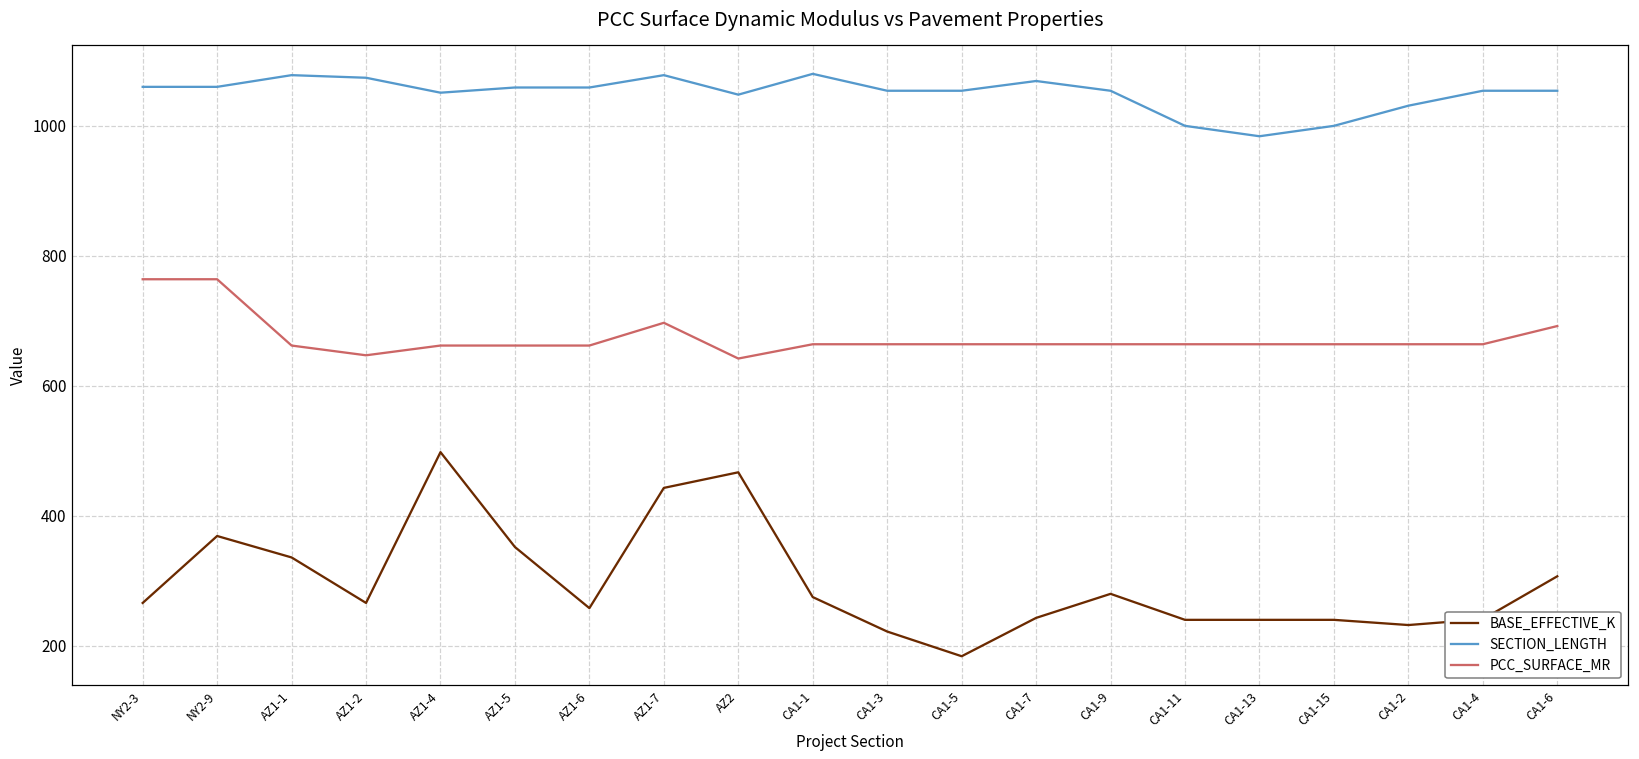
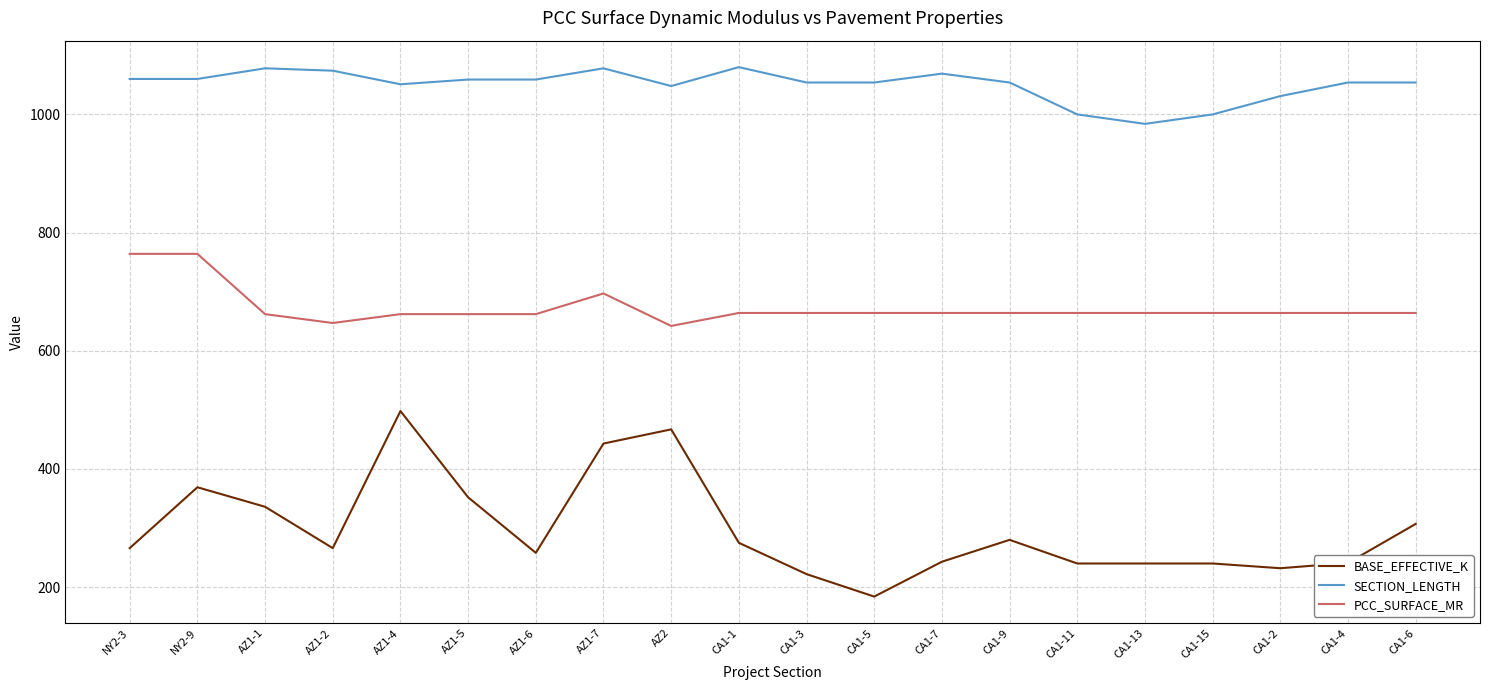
  {
    "BASE_EFFECTIVE_K": {
      "NY2-3": 270,
      "NY2-9": 370,
      "AZ1-1": 340,
      "AZ1-2": 270,
      "AZ1-4": 500,
      "AZ1-5": 350,
      "AZ1-6": 260,
      "AZ1-7": 440,
      "AZ2": 470,
      "CA1-1": 280,
      "CA1-3": 220,
      "CA1-5": 180,
      "CA1-7": 240,
      "CA1-9": 280,
      "CA1-11": 240,
      "CA1-13": 240,
      "CA1-15": 240,
      "CA1-2": 230,
      "CA1-6": 310
    },
    "SECTION_LENGTH": {
      "NY2-3": 1060,
      "NY2-9": 1060,
      "AZ1-1": 1080,
      "AZ1-2": 1070,
      "AZ1-4": 1050,
      "AZ1-5": 1060,
      "AZ1-6": 1060,
      "AZ1-7": 1080,
      "AZ2": 1050,
      "CA1-1": 1080,
      "CA1-3": 1050,
      "CA1-5": 1050,
      "CA1-7": 1070,
      "CA1-9": 1050,
      "CA1-11": 1000,
      "CA1-13": 980,
      "CA1-15": 1000,
      "CA1-2": 1030,
      "CA1-4": 1050,
      "CA1-6": 1050
    },
    "PCC_SURFACE_MR": {
      "NY2-3": 760,
      "NY2-9": 760,
      "AZ1-1": 660,
      "AZ1-2": 650,
      "AZ1-4": 660,
      "AZ1-5": 660,
      "AZ1-6": 660,
      "AZ1-7": 700,
      "AZ2": 640,
      "CA1-1": 660,
      "CA1-3": 660,
      "CA1-5": 660,
      "CA1-7": 660,
      "CA1-9": 660,
      "CA1-11": 660,
      "CA1-13": 660,
      "CA1-15": 660,
      "CA1-2": 660,
      "CA1-4": 660,
-     "CA1-6": 690
+     "CA1-6": 660
    }
  }
